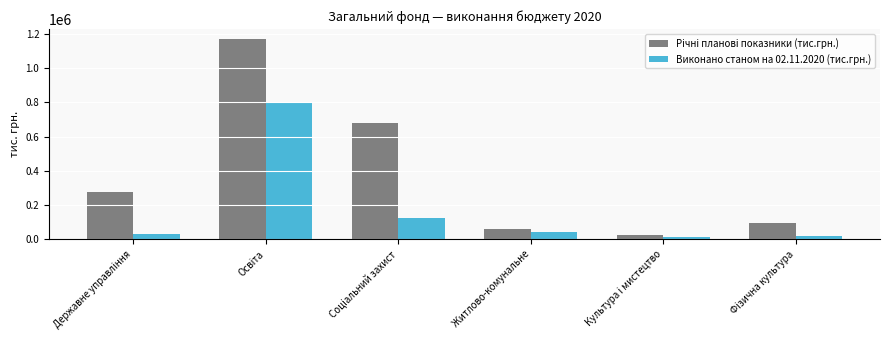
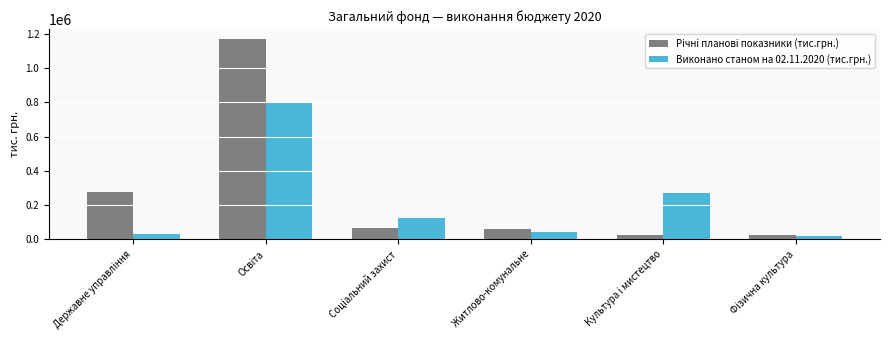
  {
    "Річні планові показники (тис.грн.)": {
      "Державне управління": 280000,
      "Освіта": 1170000,
-     "Соціальний захист": 680000,
+     "Соціальний захист": 60000,
      "Житлово-комунальне": 60000,
      "Культура і мистецтво": 30000,
-     "Фізична культура": 100000
+     "Фізична культура": 20000
    },
    "Виконано станом на 02.11.2020 (тис.грн.)": {
      "Державне управління": 30000,
      "Освіта": 800000,
      "Соціальний захист": 130000,
      "Житлово-комунальне": 40000,
-     "Культура і мистецтво": 20000,
+     "Культура і мистецтво": 270000,
      "Фізична культура": 20000
    }
  }
